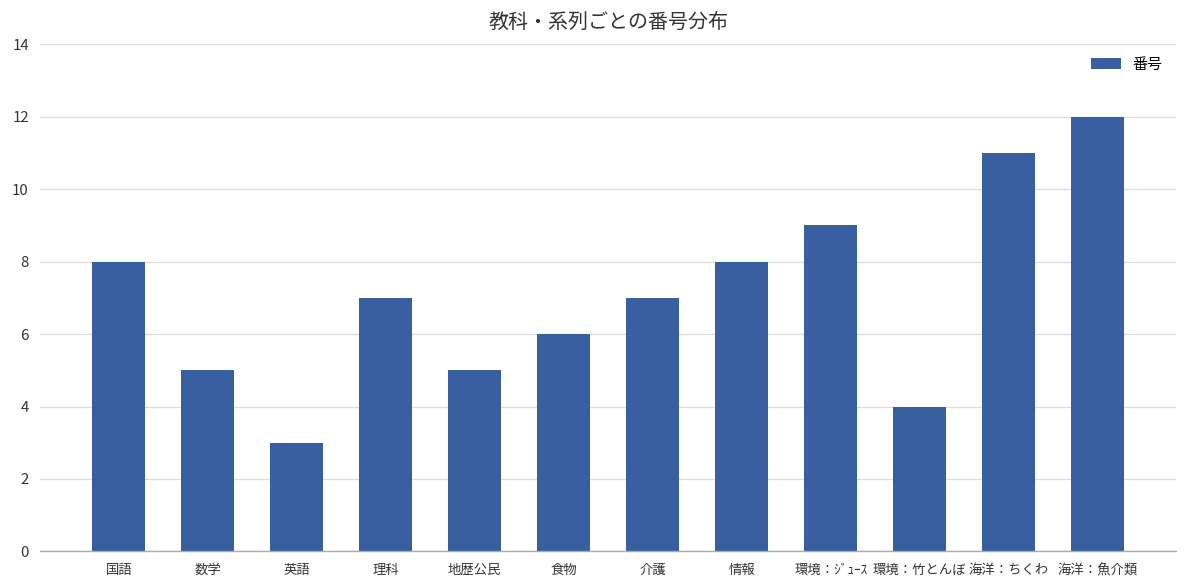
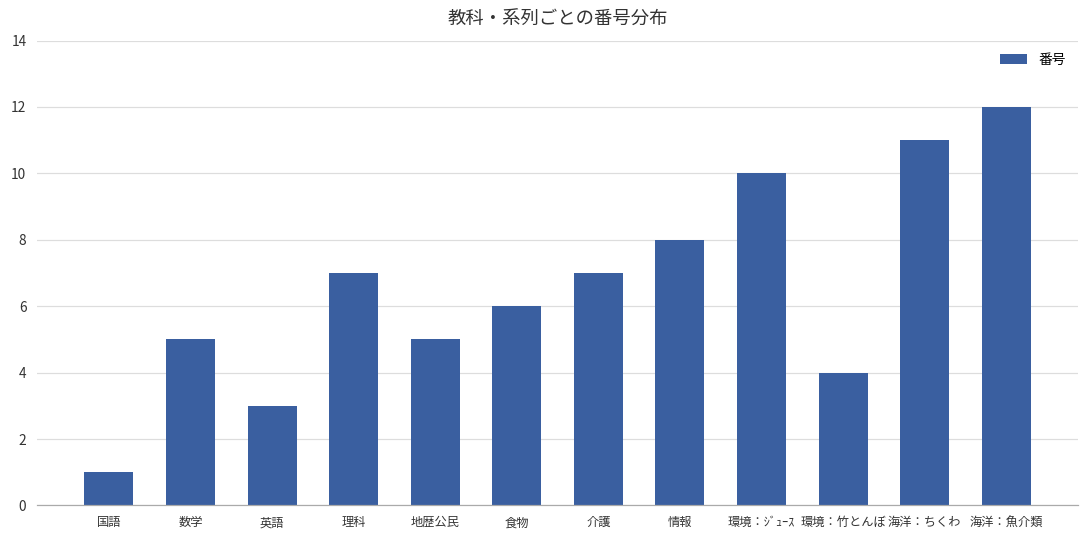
  {
-   "国語": 8,
+   "国語": 1,
    "数学": 5,
    "英語": 3,
    "理科": 7,
    "地歴公民": 5,
    "食物": 6,
    "介護": 7,
    "情報": 8,
-   "環境：ｼﾞｭｰｽ": 9,
+   "環境：ｼﾞｭｰｽ": 10,
    "環境：竹とんぼ": 4,
    "海洋：ちくわ": 11,
    "海洋：魚介類": 12
  }
